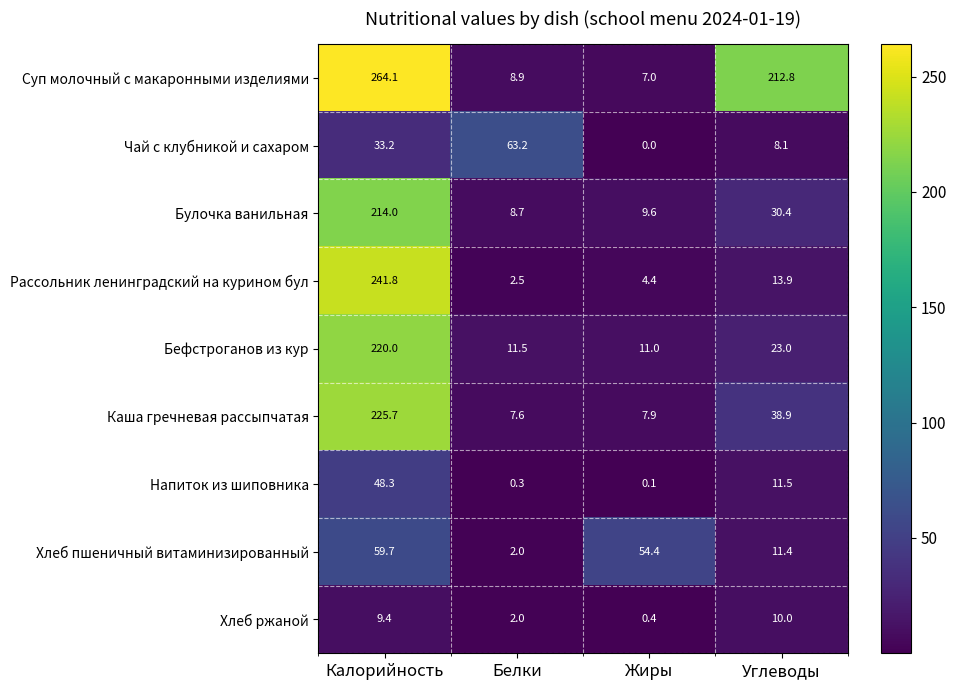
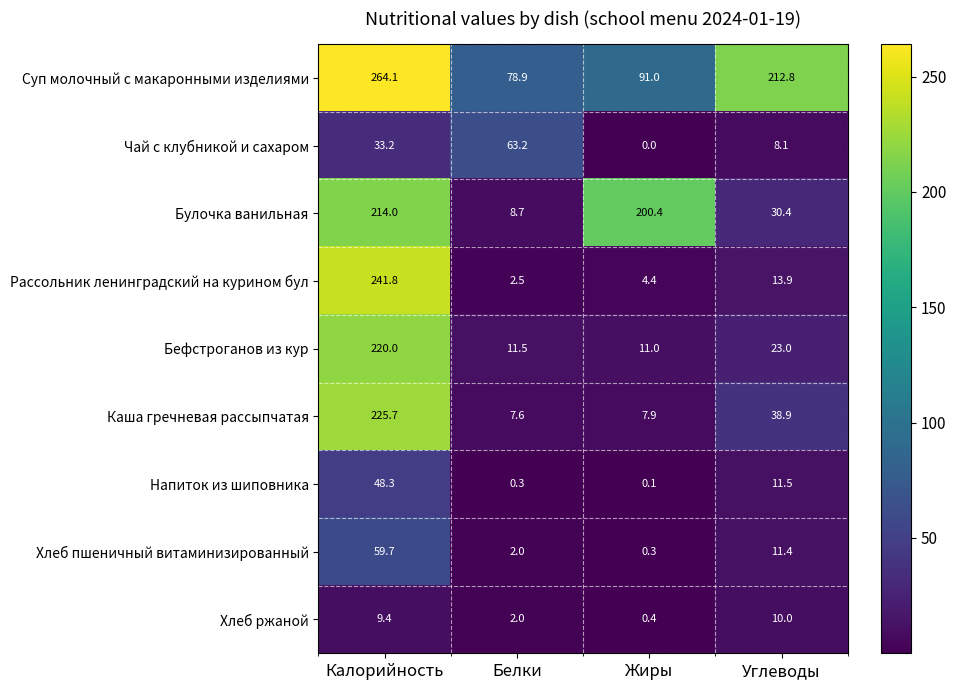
  {
    "Суп молочный с макаронными изделиями": {
      "Калорийность": 264.1,
-     "Белки": 8.9,
-     "Жиры": 7.0,
+     "Белки": 78.9,
+     "Жиры": 91.0,
      "Углеводы": 212.8
    },
    "Чай с клубникой и сахаром": {
      "Калорийность": 33.2,
      "Белки": 63.2,
      "Жиры": 0.0,
      "Углеводы": 8.1
    },
    "Булочка ванильная": {
      "Калорийность": 214.0,
      "Белки": 8.7,
-     "Жиры": 9.6,
+     "Жиры": 200.4,
      "Углеводы": 30.4
    },
    "Рассольник ленинградский на курином бул": {
      "Калорийность": 241.8,
      "Белки": 2.5,
      "Жиры": 4.4,
      "Углеводы": 13.9
    },
    "Бефстроганов из кур": {
      "Калорийность": 220.0,
      "Белки": 11.5,
      "Жиры": 11.0,
      "Углеводы": 23.0
    },
    "Каша гречневая рассыпчатая": {
      "Калорийность": 225.7,
      "Белки": 7.6,
      "Жиры": 7.9,
      "Углеводы": 38.9
    },
    "Напиток из шиповника": {
      "Калорийность": 48.3,
      "Белки": 0.3,
      "Жиры": 0.1,
      "Углеводы": 11.5
    },
    "Хлеб пшеничный витаминизированный": {
      "Калорийность": 59.7,
      "Белки": 2.0,
-     "Жиры": 54.4,
+     "Жиры": 0.3,
      "Углеводы": 11.4
    },
    "Хлеб ржаной": {
      "Калорийность": 9.4,
      "Белки": 2.0,
      "Жиры": 0.4,
      "Углеводы": 10.0
    }
  }
